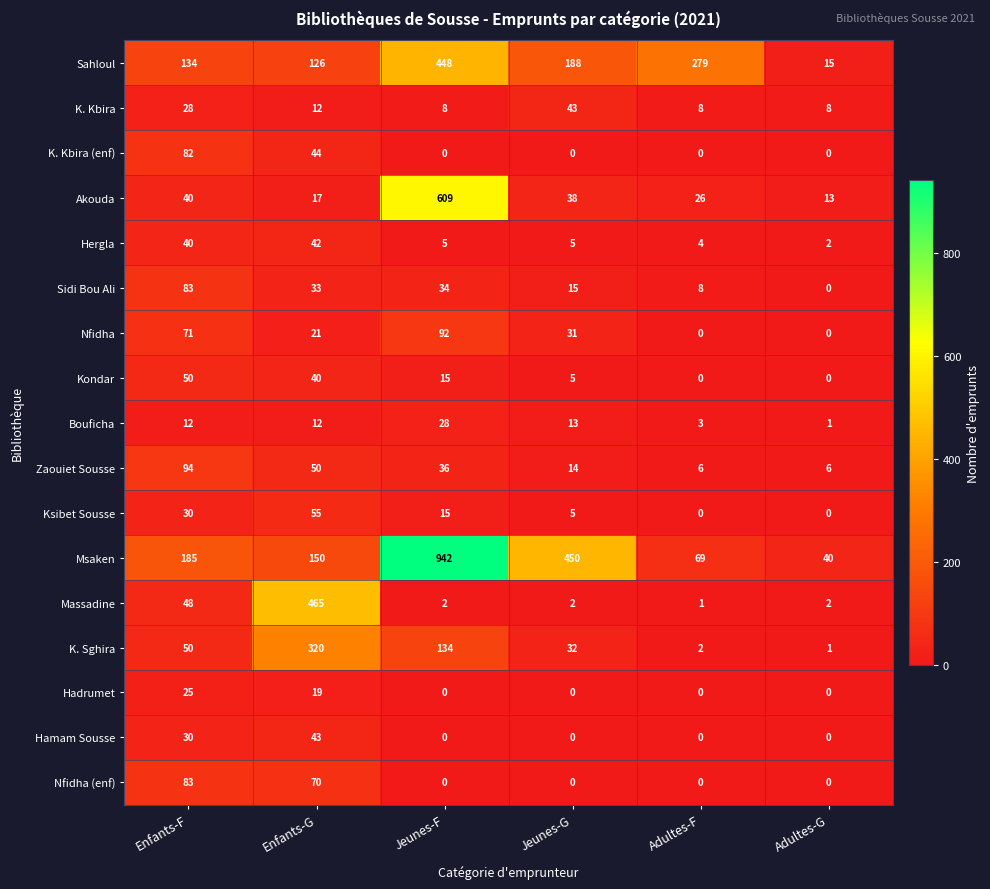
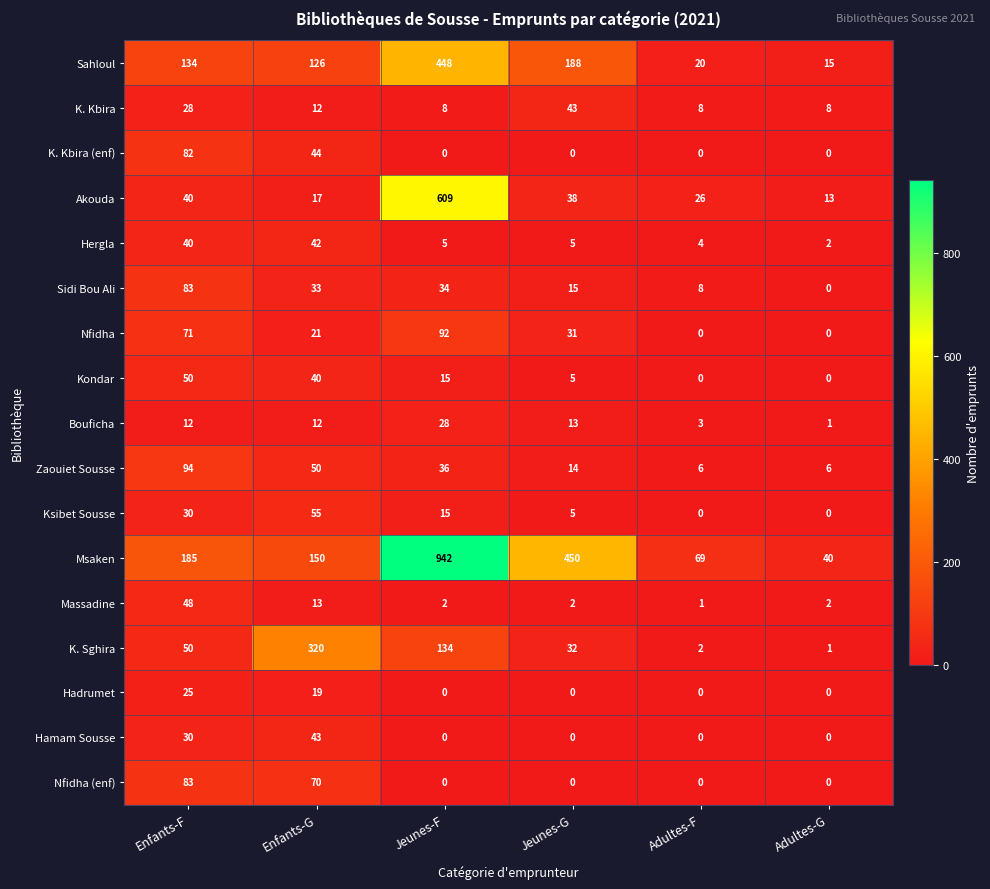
  {
    "Sahloul": {
      "Enfants-F": 134,
      "Enfants-G": 126,
      "Jeunes-F": 448,
      "Jeunes-G": 188,
-     "Adultes-F": 279,
+     "Adultes-F": 20,
      "Adultes-G": 15
    },
    "K. Kbira": {
      "Enfants-F": 28,
      "Enfants-G": 12,
      "Jeunes-F": 8,
      "Jeunes-G": 43,
      "Adultes-F": 8,
      "Adultes-G": 8
    },
    "K. Kbira (enf)": {
      "Enfants-F": 82,
      "Enfants-G": 44,
      "Jeunes-F": 0,
      "Jeunes-G": 0,
      "Adultes-F": 0,
      "Adultes-G": 0
    },
    "Akouda": {
      "Enfants-F": 40,
      "Enfants-G": 17,
      "Jeunes-F": 609,
      "Jeunes-G": 38,
      "Adultes-F": 26,
      "Adultes-G": 13
    },
    "Hergla": {
      "Enfants-F": 40,
      "Enfants-G": 42,
      "Jeunes-F": 5,
      "Jeunes-G": 5,
      "Adultes-F": 4,
      "Adultes-G": 2
    },
    "Sidi Bou Ali": {
      "Enfants-F": 83,
      "Enfants-G": 33,
      "Jeunes-F": 34,
      "Jeunes-G": 15,
      "Adultes-F": 8,
      "Adultes-G": 0
    },
    "Nfidha": {
      "Enfants-F": 71,
      "Enfants-G": 21,
      "Jeunes-F": 92,
      "Jeunes-G": 31,
      "Adultes-F": 0,
      "Adultes-G": 0
    },
    "Kondar": {
      "Enfants-F": 50,
      "Enfants-G": 40,
      "Jeunes-F": 15,
      "Jeunes-G": 5,
      "Adultes-F": 0,
      "Adultes-G": 0
    },
    "Bouficha": {
      "Enfants-F": 12,
      "Enfants-G": 12,
      "Jeunes-F": 28,
      "Jeunes-G": 13,
      "Adultes-F": 3,
      "Adultes-G": 1
    },
    "Zaouiet Sousse": {
      "Enfants-F": 94,
      "Enfants-G": 50,
      "Jeunes-F": 36,
      "Jeunes-G": 14,
      "Adultes-F": 6,
      "Adultes-G": 6
    },
    "Ksibet Sousse": {
      "Enfants-F": 30,
      "Enfants-G": 55,
      "Jeunes-F": 15,
      "Jeunes-G": 5,
      "Adultes-F": 0,
      "Adultes-G": 0
    },
    "Msaken": {
      "Enfants-F": 185,
      "Enfants-G": 150,
      "Jeunes-F": 942,
      "Jeunes-G": 450,
      "Adultes-F": 69,
      "Adultes-G": 40
    },
    "Massadine": {
      "Enfants-F": 48,
-     "Enfants-G": 465,
+     "Enfants-G": 13,
      "Jeunes-F": 2,
      "Jeunes-G": 2,
      "Adultes-F": 1,
      "Adultes-G": 2
    },
    "K. Sghira": {
      "Enfants-F": 50,
      "Enfants-G": 320,
      "Jeunes-F": 134,
      "Jeunes-G": 32,
      "Adultes-F": 2,
      "Adultes-G": 1
    },
    "Hadrumet": {
      "Enfants-F": 25,
      "Enfants-G": 19,
      "Jeunes-F": 0,
      "Jeunes-G": 0,
      "Adultes-F": 0,
      "Adultes-G": 0
    },
    "Hamam Sousse": {
      "Enfants-F": 30,
      "Enfants-G": 43,
      "Jeunes-F": 0,
      "Jeunes-G": 0,
      "Adultes-F": 0,
      "Adultes-G": 0
    },
    "Nfidha (enf)": {
      "Enfants-F": 83,
      "Enfants-G": 70,
      "Jeunes-F": 0,
      "Jeunes-G": 0,
      "Adultes-F": 0,
      "Adultes-G": 0
    }
  }
